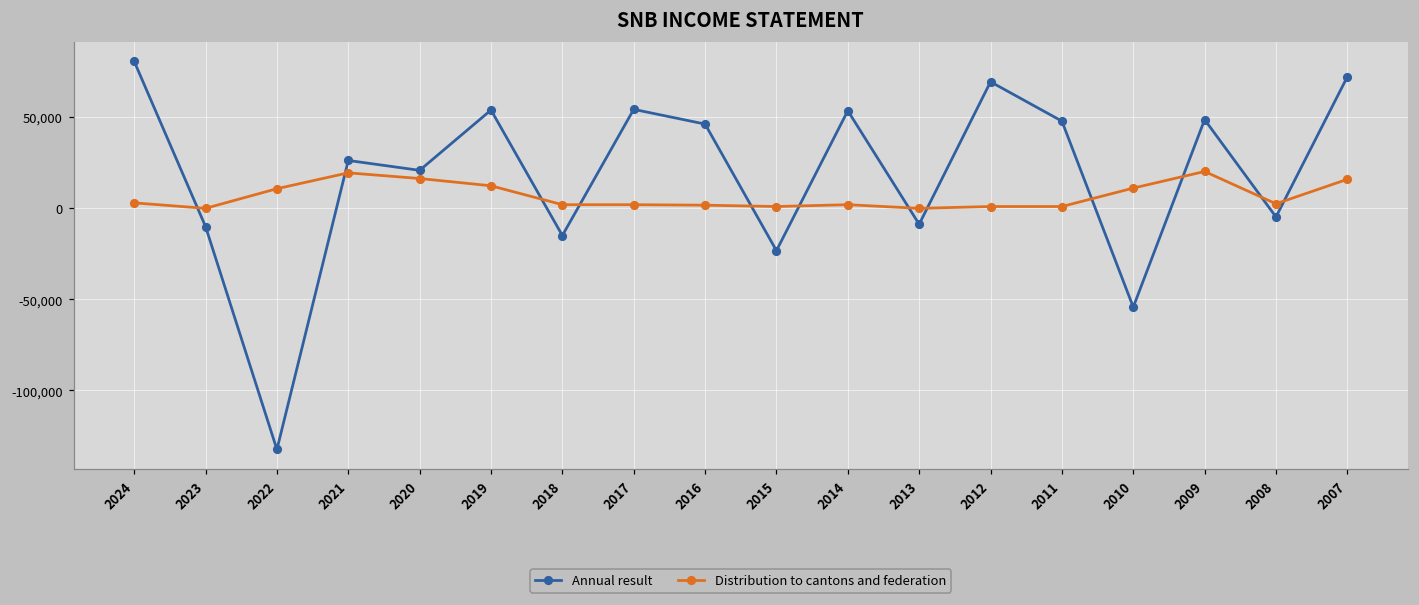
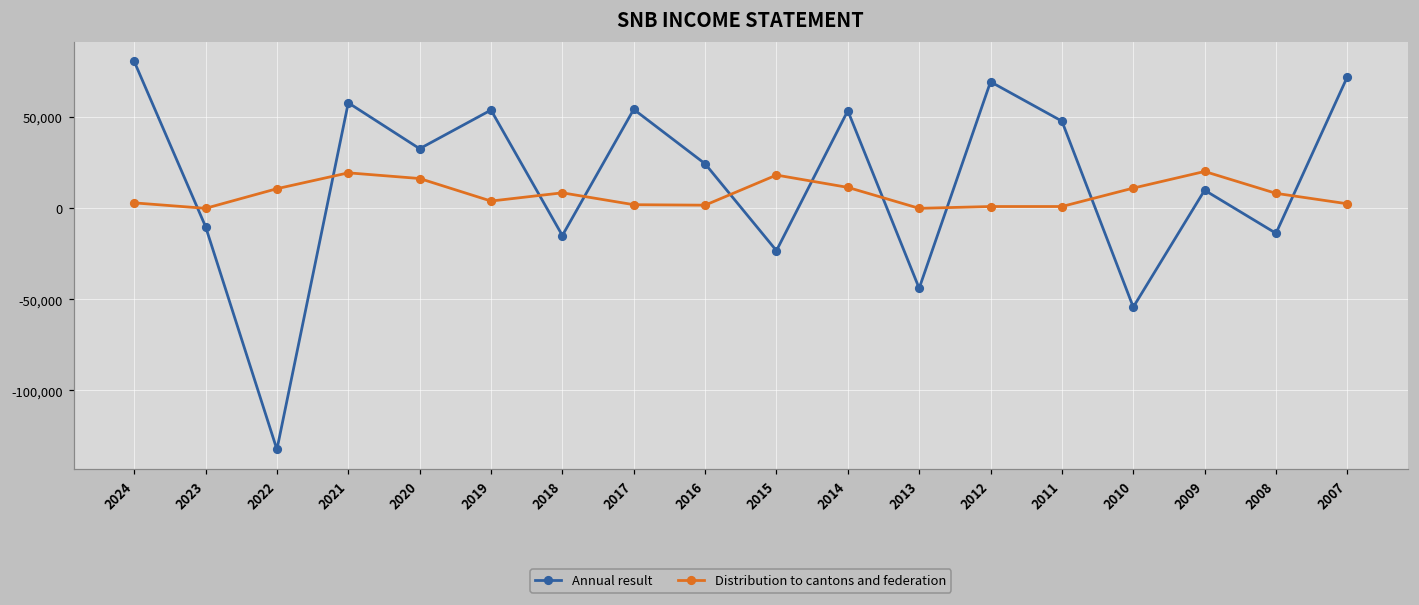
  {
    "Annual result": {
      "2024": "81,000",
      "2023": "-10,000",
      "2022": "-132,000",
-     "2021": "26,000",
-     "2020": "21,000",
+     "2021": "58,000",
+     "2020": "33,000",
      "2019": "54,000",
      "2018": "-15,000",
      "2017": "54,000",
-     "2016": "46,000",
+     "2016": "24,000",
      "2015": "-23,000",
      "2014": "54,000",
-     "2013": "-9,000",
+     "2013": "-44,000",
      "2012": "70,000",
      "2011": "48,000",
      "2010": "-54,000",
-     "2009": "49,000",
-     "2008": "-5,000",
+     "2009": "10,000",
+     "2008": "-14,000",
      "2007": "72,000"
    },
    "Distribution to cantons and federation": {
      "2024": "3,000",
      "2023": "0",
      "2022": "11,000",
      "2021": "20,000",
      "2020": "16,000",
-     "2019": "12,000",
-     "2018": "2,000",
+     "2019": "4,000",
+     "2018": "9,000",
      "2017": "2,000",
      "2016": "2,000",
-     "2015": "1,000",
-     "2014": "2,000",
+     "2015": "18,000",
+     "2014": "12,000",
      "2013": "0",
      "2012": "1,000",
      "2011": "1,000",
      "2010": "11,000",
      "2009": "20,000",
-     "2008": "3,000",
-     "2007": "16,000"
+     "2008": "8,000",
+     "2007": "3,000"
    }
  }
